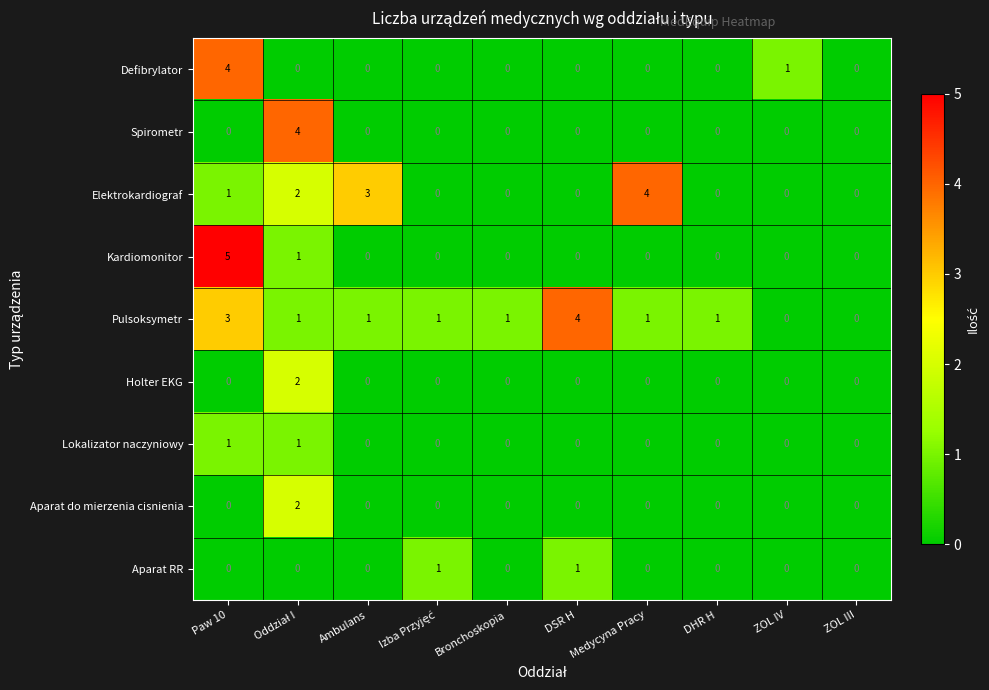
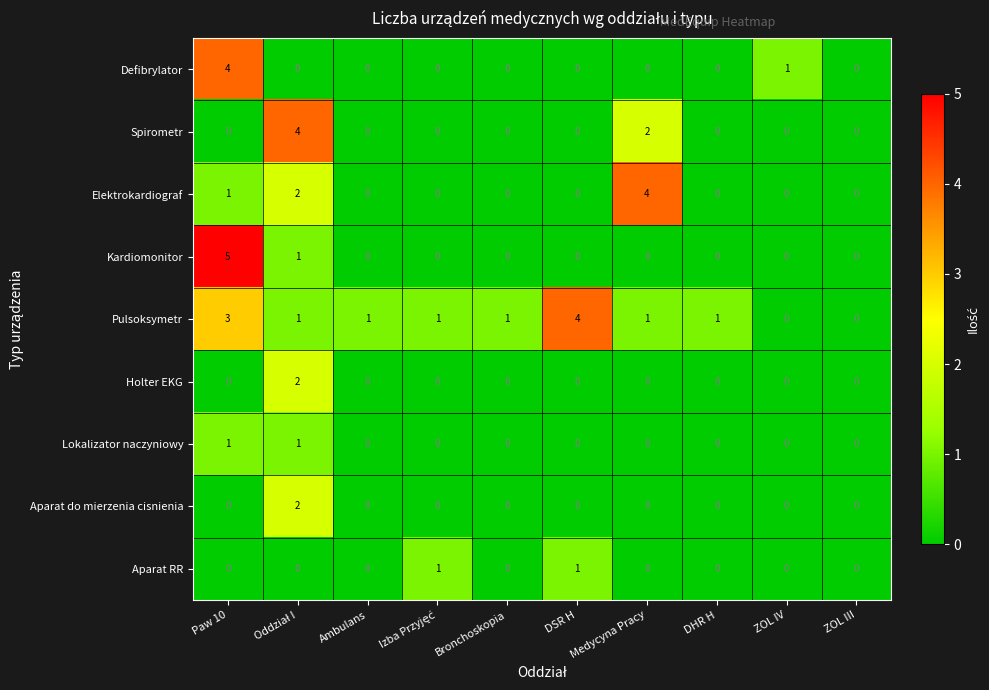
  {
    "Defibrylator": {
      "Paw 10": 4,
      "Oddział I": 0,
      "Ambulans": 0,
      "Izba Przyjęć": 0,
      "Bronchoskopia": 0,
      "DSR H": 0,
      "Medycyna Pracy": 0,
      "DHR H": 0,
      "ZOL IV": 1,
      "ZOL III": 0
    },
    "Spirometr": {
      "Paw 10": 0,
      "Oddział I": 4,
      "Ambulans": 0,
      "Izba Przyjęć": 0,
      "Bronchoskopia": 0,
      "DSR H": 0,
-     "Medycyna Pracy": 0,
+     "Medycyna Pracy": 2,
      "DHR H": 0,
      "ZOL IV": 0,
      "ZOL III": 0
    },
    "Elektrokardiograf": {
      "Paw 10": 1,
      "Oddział I": 2,
-     "Ambulans": 3,
+     "Ambulans": 0,
      "Izba Przyjęć": 0,
      "Bronchoskopia": 0,
      "DSR H": 0,
      "Medycyna Pracy": 4,
      "DHR H": 0,
      "ZOL IV": 0,
      "ZOL III": 0
    },
    "Kardiomonitor": {
      "Paw 10": 5,
      "Oddział I": 1,
      "Ambulans": 0,
      "Izba Przyjęć": 0,
      "Bronchoskopia": 0,
      "DSR H": 0,
      "Medycyna Pracy": 0,
      "DHR H": 0,
      "ZOL IV": 0,
      "ZOL III": 0
    },
    "Pulsoksymetr": {
      "Paw 10": 3,
      "Oddział I": 1,
      "Ambulans": 1,
      "Izba Przyjęć": 1,
      "Bronchoskopia": 1,
      "DSR H": 4,
      "Medycyna Pracy": 1,
      "DHR H": 1,
      "ZOL IV": 0,
      "ZOL III": 0
    },
    "Holter EKG": {
      "Paw 10": 0,
      "Oddział I": 2,
      "Ambulans": 0,
      "Izba Przyjęć": 0,
      "Bronchoskopia": 0,
      "DSR H": 0,
      "Medycyna Pracy": 0,
      "DHR H": 0,
      "ZOL IV": 0,
      "ZOL III": 0
    },
    "Lokalizator naczyniowy": {
      "Paw 10": 1,
      "Oddział I": 1,
      "Ambulans": 0,
      "Izba Przyjęć": 0,
      "Bronchoskopia": 0,
      "DSR H": 0,
      "Medycyna Pracy": 0,
      "DHR H": 0,
      "ZOL IV": 0,
      "ZOL III": 0
    },
    "Aparat do mierzenia cisnienia": {
      "Paw 10": 0,
      "Oddział I": 2,
      "Ambulans": 0,
      "Izba Przyjęć": 0,
      "Bronchoskopia": 0,
      "DSR H": 0,
      "Medycyna Pracy": 0,
      "DHR H": 0,
      "ZOL IV": 0,
      "ZOL III": 0
    },
    "Aparat RR": {
      "Paw 10": 0,
      "Oddział I": 0,
      "Ambulans": 0,
      "Izba Przyjęć": 1,
      "Bronchoskopia": 0,
      "DSR H": 1,
      "Medycyna Pracy": 0,
      "DHR H": 0,
      "ZOL IV": 0,
      "ZOL III": 0
    }
  }
